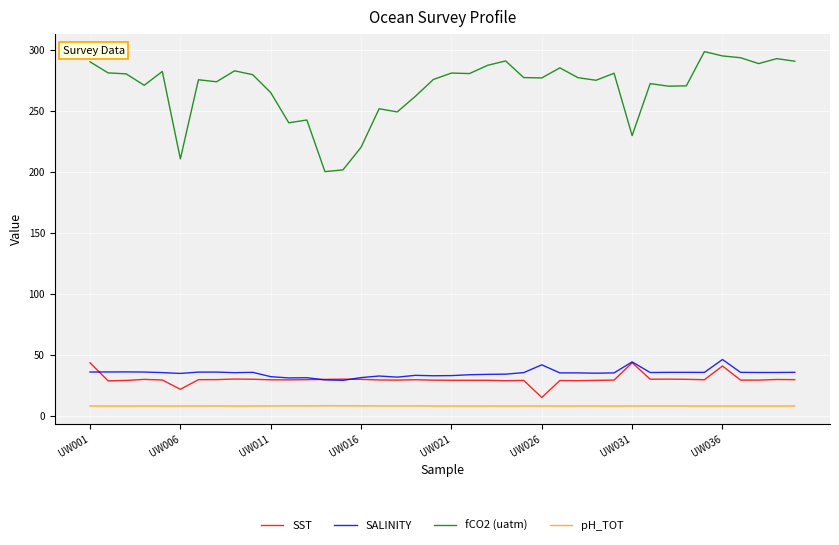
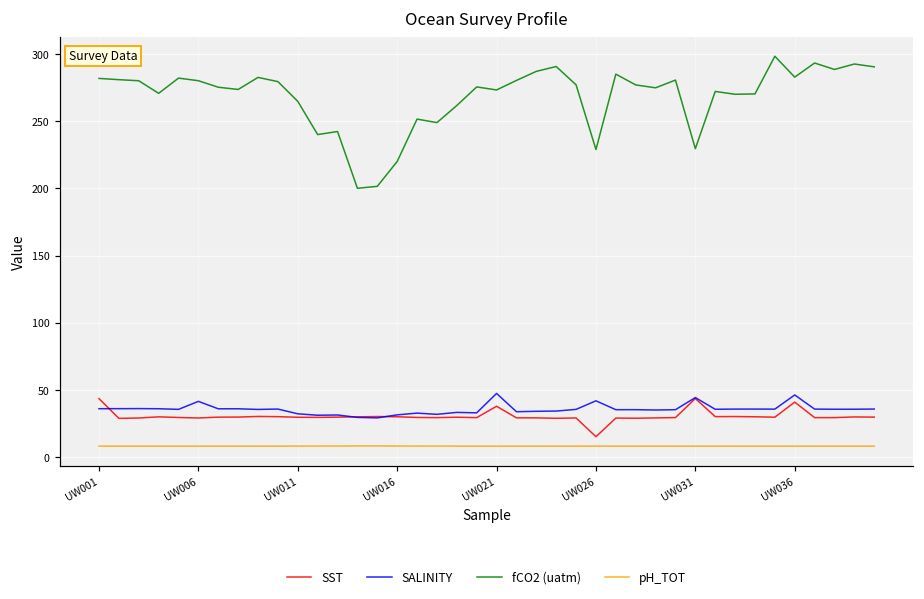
  {
    "SST": {
      "UW001": 43,
-     "UW006": 22,
+     "UW006": 29,
      "UW011": 30,
-     "UW021": 29,
+     "UW021": 38,
      "UW026": 15,
      "UW036": 41
    },
    "SALINITY": {
      "UW001": 36,
-     "UW006": 35,
+     "UW006": 41,
      "UW011": 32,
-     "UW021": 33,
+     "UW021": 47,
      "UW026": 42,
      "UW036": 46
    },
    "fCO2 (uatm)": {
-     "UW001": 290,
-     "UW006": 211,
+     "UW001": 282,
+     "UW006": 280,
      "UW011": 265,
      "UW016": 220,
-     "UW021": 281,
-     "UW026": 277,
+     "UW021": 273,
+     "UW026": 229,
      "UW031": 230,
-     "UW036": 295
+     "UW036": 283
    },
    "pH_TOT": {
      "UW001": 8,
      "UW006": 8,
      "UW011": 8,
      "UW016": 8,
      "UW021": 8,
      "UW026": 8,
      "UW031": 8,
      "UW036": 8
    }
  }
